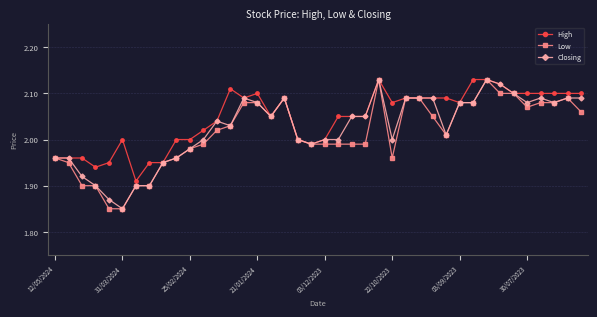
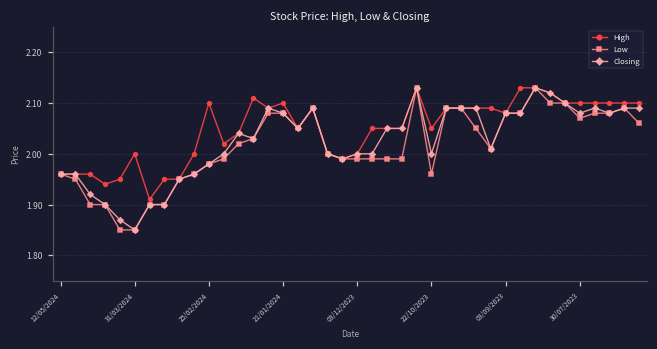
  {
    "High": {
      "31/03/2024": 2.00,
-     "25/02/2024": 2.0,
+     "25/02/2024": 2.1,
      "21/01/2024": 2.10,
-     "22/10/2023": 2.08,
+     "22/10/2023": 2.05,
      "30/07/2023": 2.10
    }
  }
